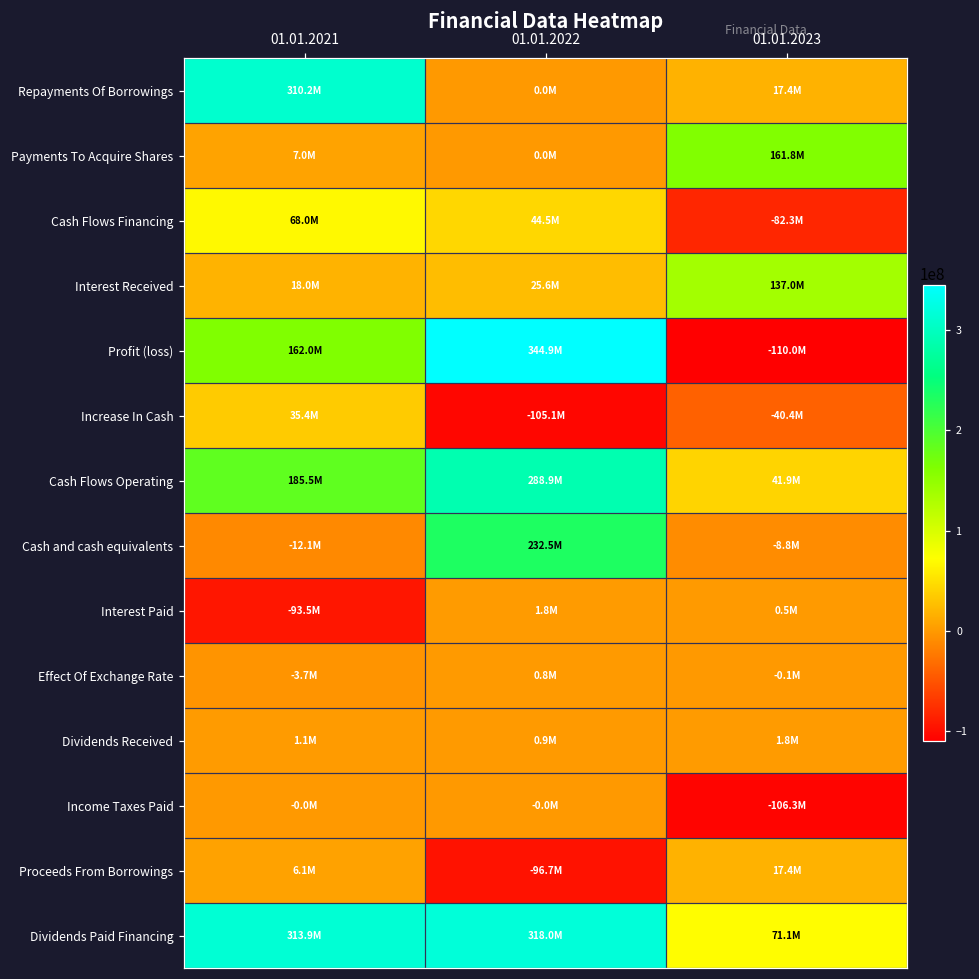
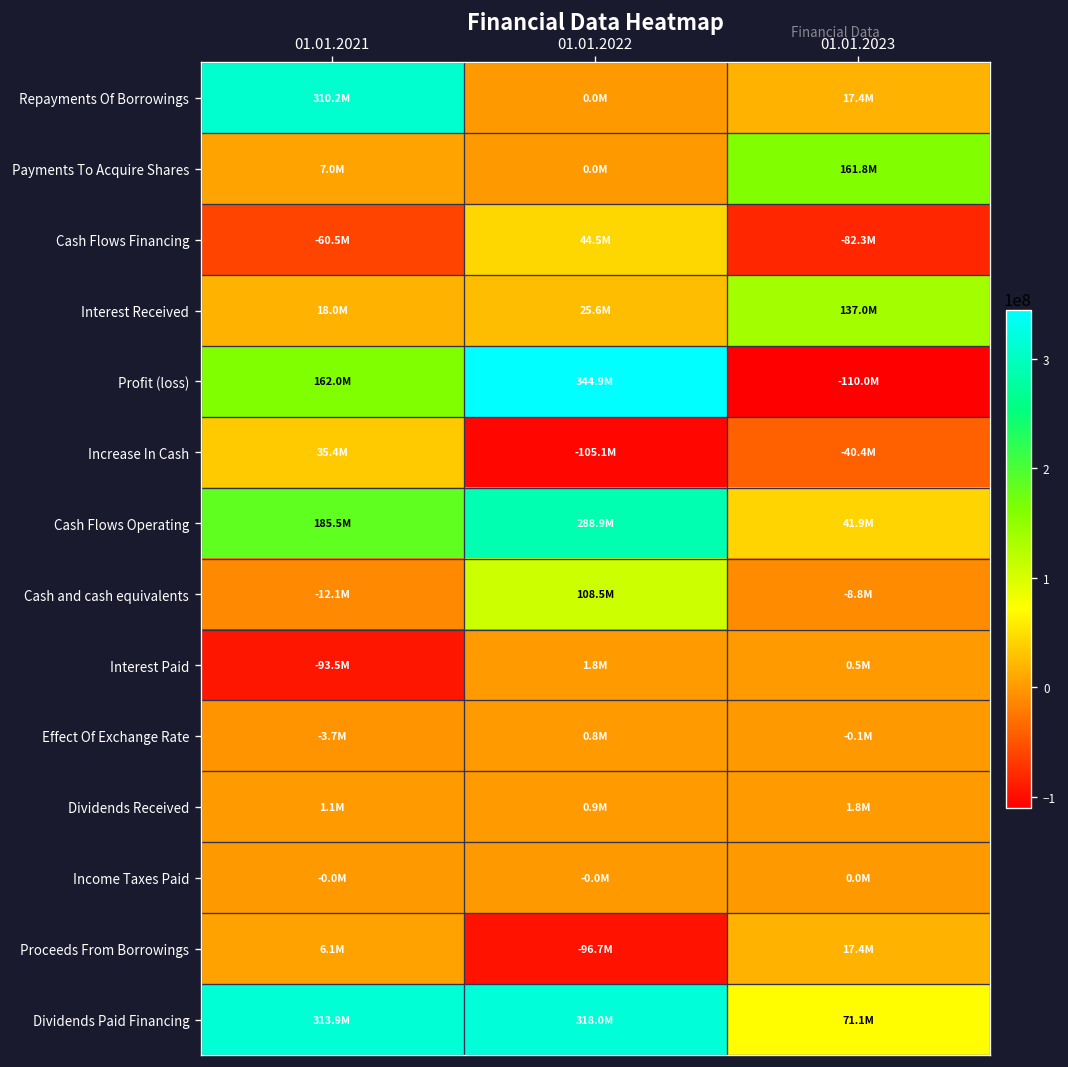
  {
    "Repayments Of Borrowings": {
      "01.01.2021": "310.2M",
      "01.01.2022": "0.0M",
      "01.01.2023": "17.4M"
    },
    "Payments To Acquire Shares": {
      "01.01.2021": "7.0M",
      "01.01.2022": "0.0M",
      "01.01.2023": "161.8M"
    },
    "Cash Flows Financing": {
-     "01.01.2021": "68.0M",
+     "01.01.2021": "-60.5M",
      "01.01.2022": "44.5M",
      "01.01.2023": "-82.3M"
    },
    "Interest Received": {
      "01.01.2021": "18.0M",
      "01.01.2022": "25.6M",
      "01.01.2023": "137.0M"
    },
    "Profit (loss)": {
      "01.01.2021": "162.0M",
      "01.01.2022": "344.9M",
      "01.01.2023": "-110.0M"
    },
    "Increase In Cash": {
      "01.01.2021": "35.4M",
      "01.01.2022": "-105.1M",
      "01.01.2023": "-40.4M"
    },
    "Cash Flows Operating": {
      "01.01.2021": "185.5M",
      "01.01.2022": "288.9M",
      "01.01.2023": "41.9M"
    },
    "Cash and cash equivalents": {
      "01.01.2021": "-12.1M",
-     "01.01.2022": "232.5M",
+     "01.01.2022": "108.5M",
      "01.01.2023": "-8.8M"
    },
    "Interest Paid": {
      "01.01.2021": "-93.5M",
      "01.01.2022": "1.8M",
      "01.01.2023": "0.5M"
    },
    "Effect Of Exchange Rate": {
      "01.01.2021": "-3.7M",
      "01.01.2022": "0.8M",
      "01.01.2023": "-0.1M"
    },
    "Dividends Received": {
      "01.01.2021": "1.1M",
      "01.01.2022": "0.9M",
      "01.01.2023": "1.8M"
    },
    "Income Taxes Paid": {
      "01.01.2021": "-0.0M",
      "01.01.2022": "-0.0M",
-     "01.01.2023": "-106.3M"
+     "01.01.2023": "0.0M"
    },
    "Proceeds From Borrowings": {
      "01.01.2021": "6.1M",
      "01.01.2022": "-96.7M",
      "01.01.2023": "17.4M"
    },
    "Dividends Paid Financing": {
      "01.01.2021": "313.9M",
      "01.01.2022": "318.0M",
      "01.01.2023": "71.1M"
    }
  }
